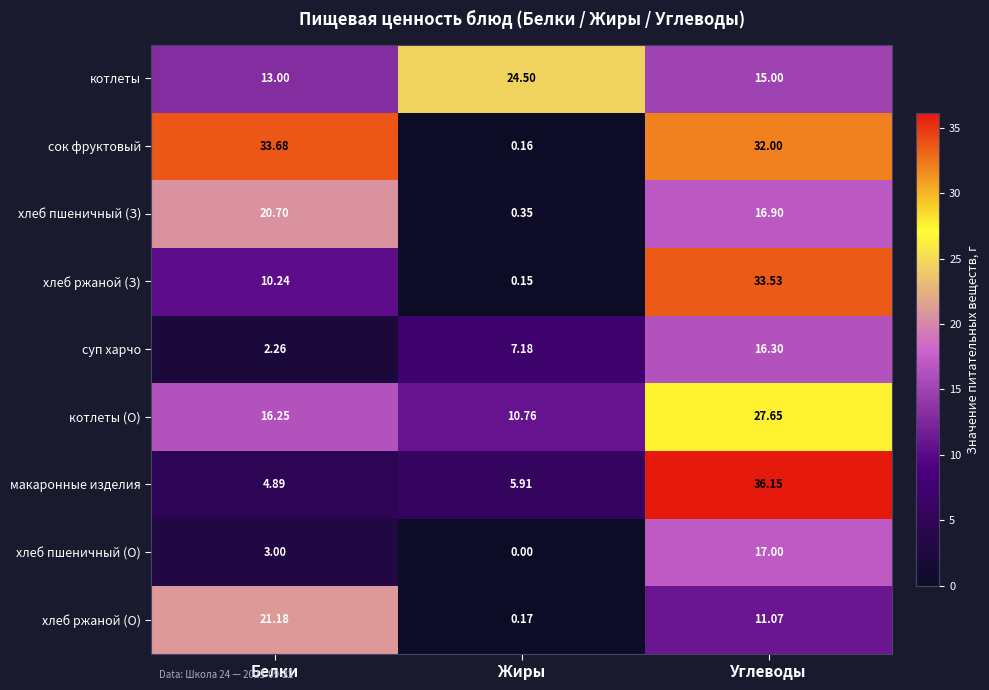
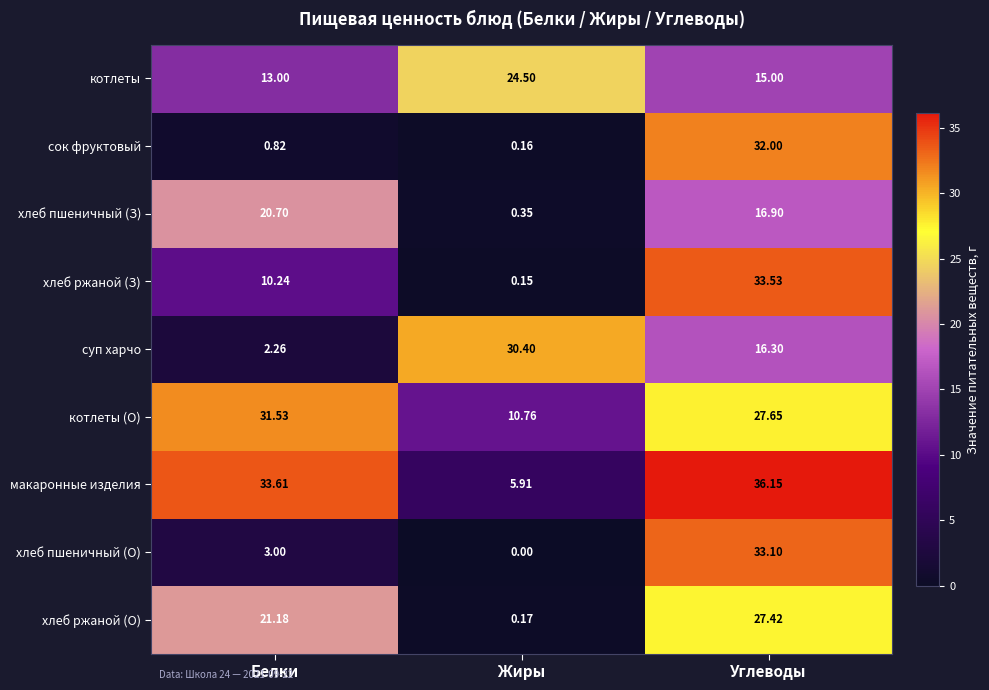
  {
    "котлеты": {
      "Белки": 13.00,
      "Жиры": 24.50,
      "Углеводы": 15.00
    },
    "сок фруктовый": {
-     "Белки": 33.68,
+     "Белки": 0.82,
      "Жиры": 0.16,
      "Углеводы": 32.00
    },
    "хлеб пшеничный (З)": {
      "Белки": 20.70,
      "Жиры": 0.35,
      "Углеводы": 16.90
    },
    "хлеб ржаной (З)": {
      "Белки": 10.24,
      "Жиры": 0.15,
      "Углеводы": 33.53
    },
    "суп харчо": {
      "Белки": 2.26,
-     "Жиры": 7.18,
+     "Жиры": 30.40,
      "Углеводы": 16.30
    },
    "котлеты (О)": {
-     "Белки": 16.25,
+     "Белки": 31.53,
      "Жиры": 10.76,
      "Углеводы": 27.65
    },
    "макаронные изделия": {
-     "Белки": 4.89,
+     "Белки": 33.61,
      "Жиры": 5.91,
      "Углеводы": 36.15
    },
    "хлеб пшеничный (О)": {
      "Белки": 3.00,
      "Жиры": 0.00,
-     "Углеводы": 17.00
+     "Углеводы": 33.10
    },
    "хлеб ржаной (О)": {
      "Белки": 21.18,
      "Жиры": 0.17,
-     "Углеводы": 11.07
+     "Углеводы": 27.42
    }
  }
